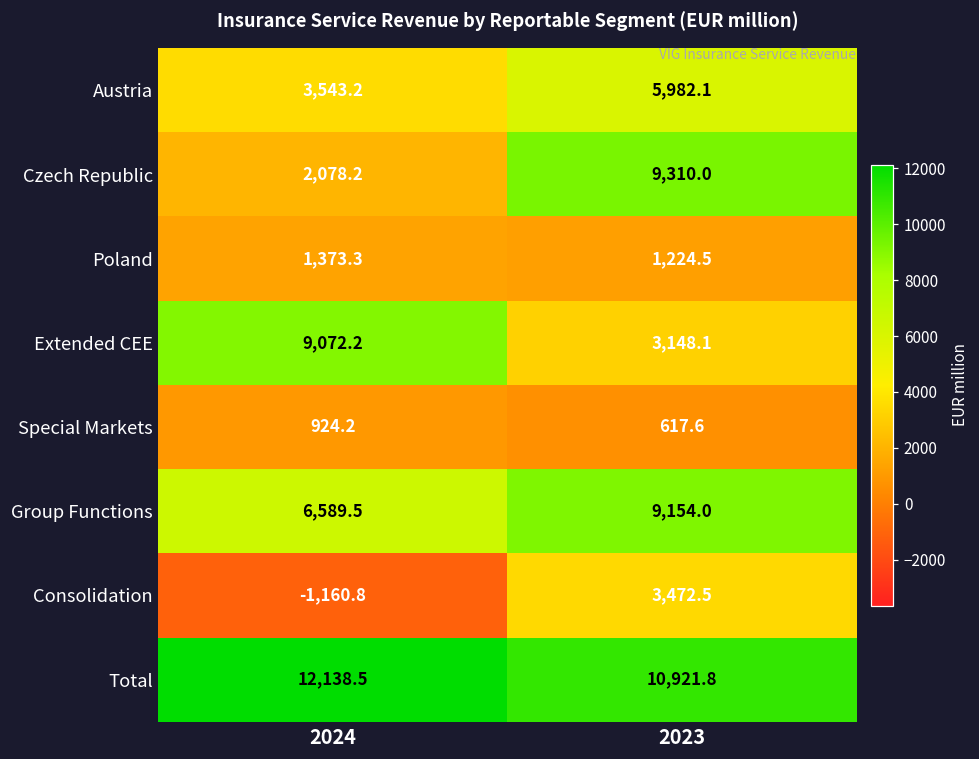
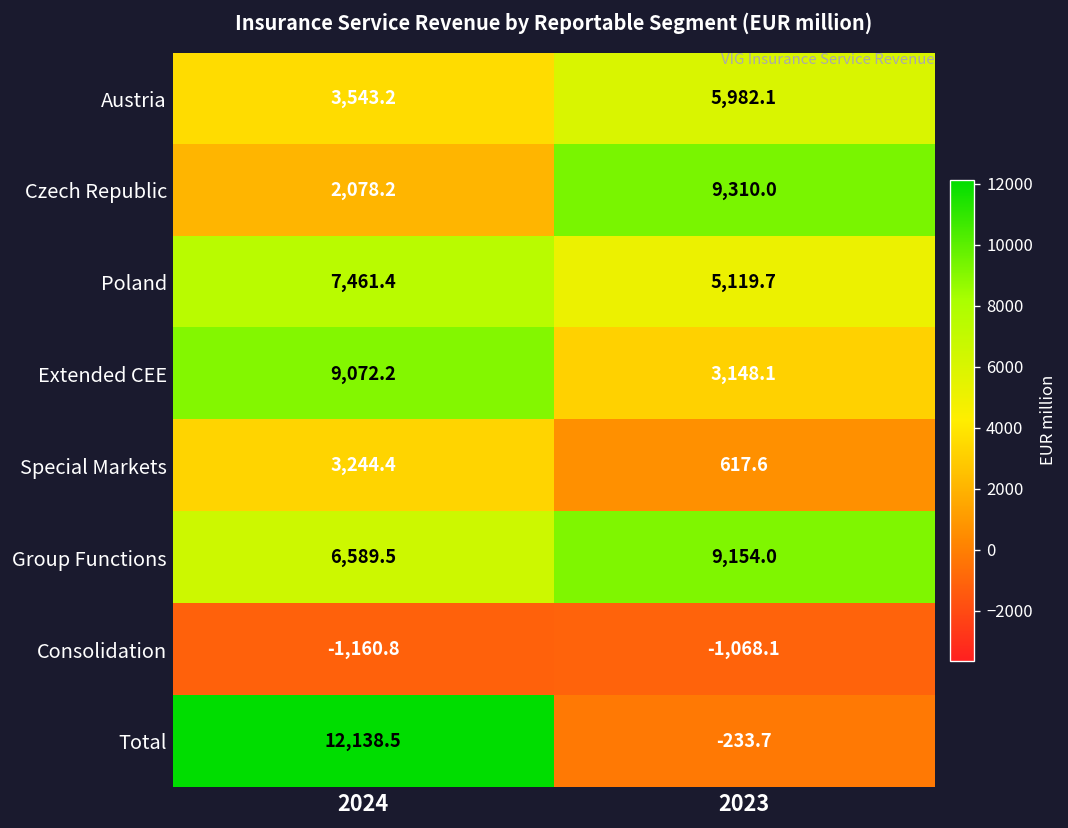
  {
    "Austria": {
      "2024": "3,543.2"
    },
    "Czech Republic": {
      "2024": "2,078.2",
      "2023": "9,310.0"
    },
    "Poland": {
-     "2024": "1,373.3",
-     "2023": "1,224.5"
+     "2024": "7,461.4",
+     "2023": "5,119.7"
    },
    "Extended CEE": {
      "2024": "9,072.2",
      "2023": "3,148.1"
    },
    "Special Markets": {
-     "2024": "924.2",
+     "2024": "3,244.4",
      "2023": "617.6"
    },
    "Group Functions": {
      "2024": "6,589.5",
      "2023": "9,154.0"
    },
    "Consolidation": {
      "2024": "-1,160.8",
-     "2023": "3,472.5"
+     "2023": "-1,068.1"
    },
    "Total": {
      "2024": "12,138.5",
-     "2023": "10,921.8"
+     "2023": "-233.7"
    }
  }
